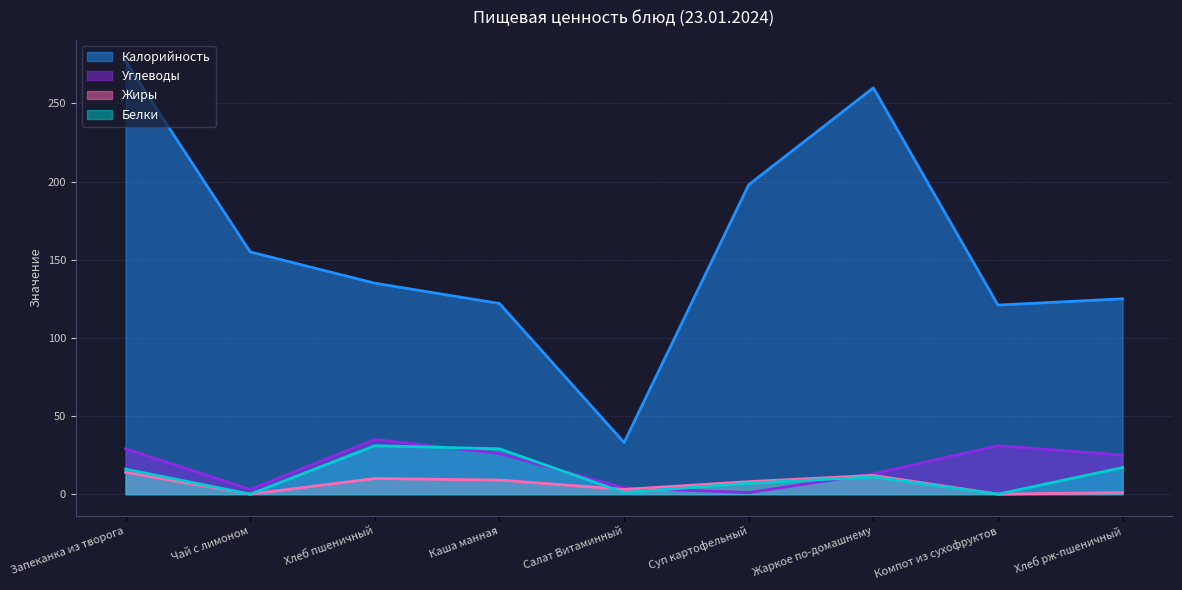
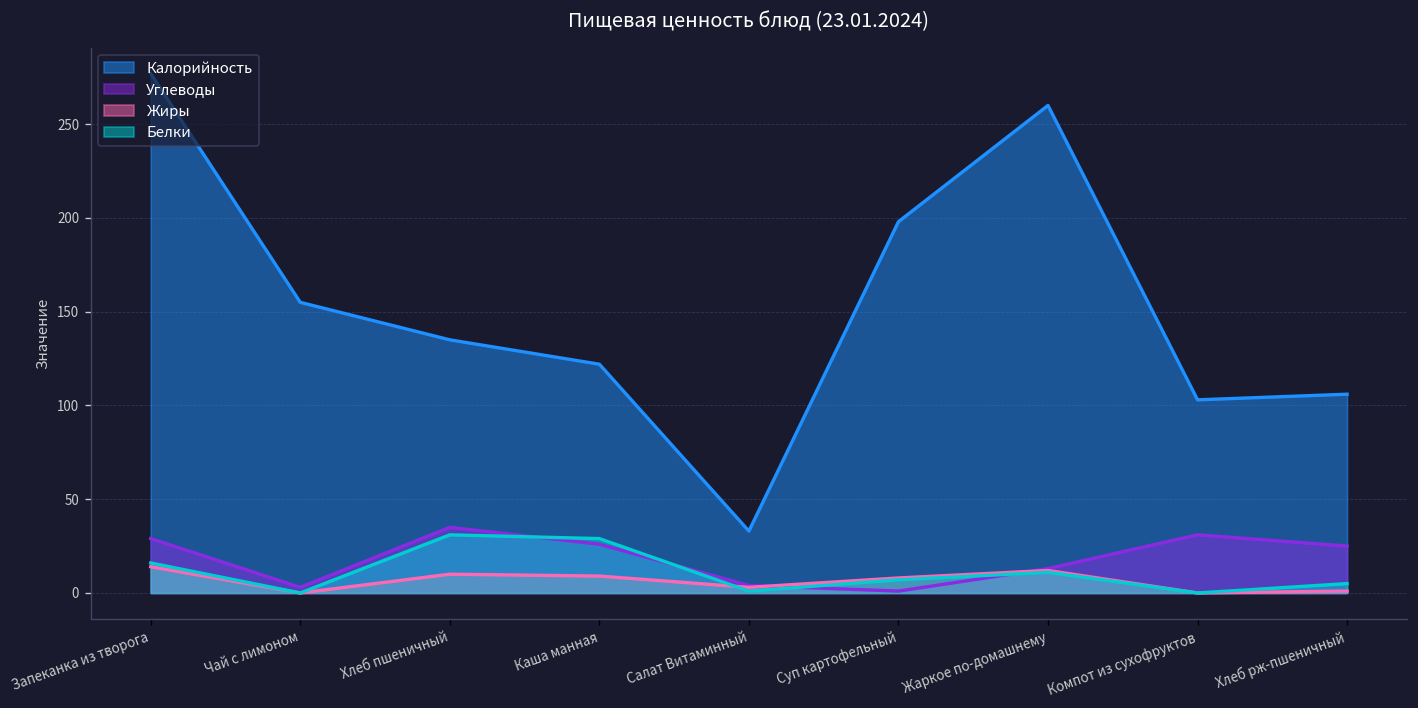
  {
    "Калорийность": {
      "Чай с лимоном": 155,
      "Хлеб пшеничный": 135,
      "Каша манная": 122,
      "Салат Витаминный": 33,
      "Суп картофельный": 198,
      "Жаркое по-домашнему": 260,
-     "Компот из сухофруктов": 121,
-     "Хлеб рж-пшеничный": 125
+     "Компот из сухофруктов": 103,
+     "Хлеб рж-пшеничный": 106
    },
    "Углеводы": {
      "Запеканка из творога": 29,
      "Чай с лимоном": 3,
      "Хлеб пшеничный": 35,
      "Каша манная": 26,
      "Суп картофельный": 1,
      "Компот из сухофруктов": 31,
      "Хлеб рж-пшеничный": 25
    },
    "Жиры": {
      "Запеканка из творога": 14,
      "Хлеб пшеничный": 10,
      "Каша манная": 9,
      "Хлеб рж-пшеничный": 1
    },
    "Белки": {
      "Запеканка из творога": 16,
      "Хлеб пшеничный": 31,
      "Каша манная": 29,
      "Салат Витаминный": 1,
-     "Хлеб рж-пшеничный": 17
+     "Хлеб рж-пшеничный": 5
    }
  }
